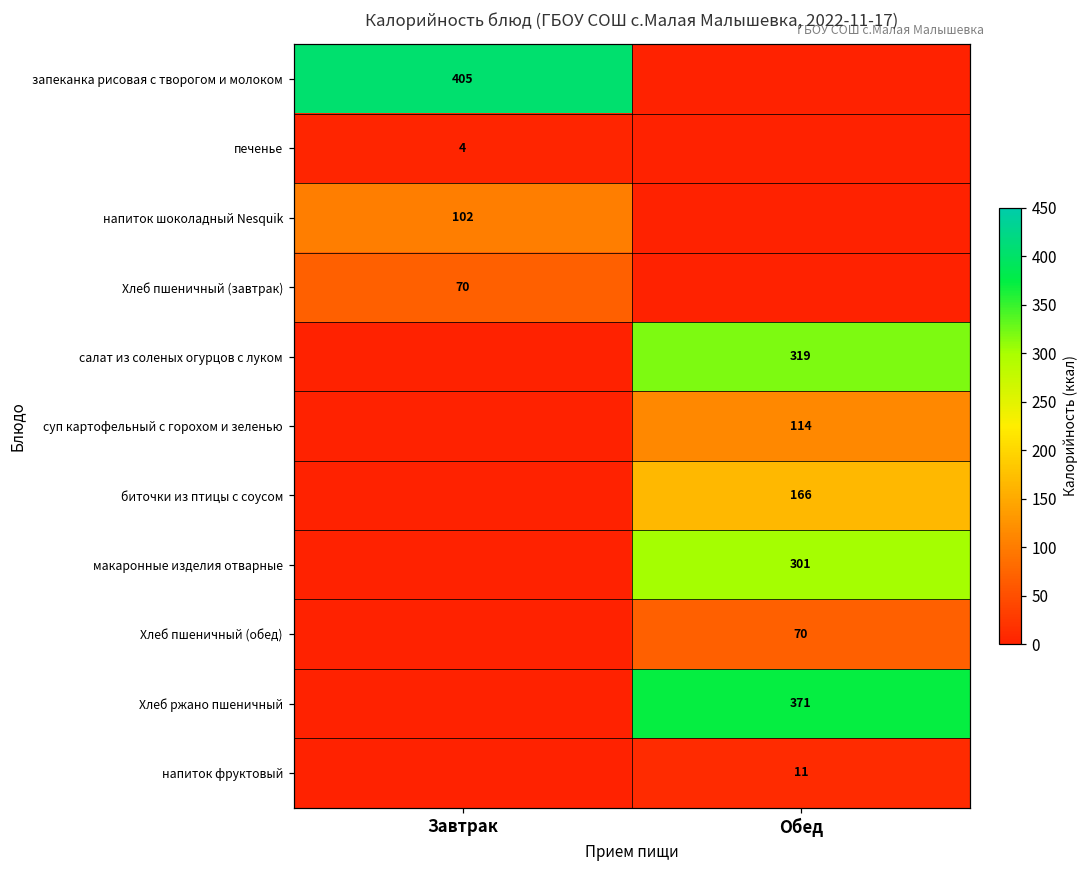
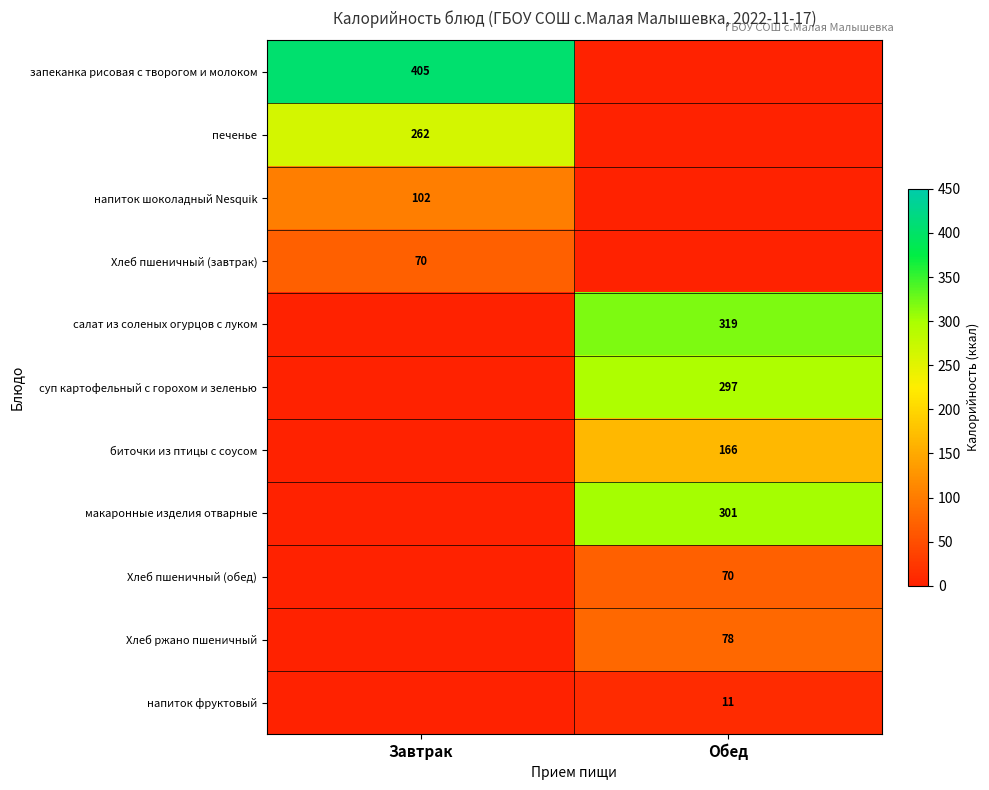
  {
    "запеканка рисовая с творогом и молоком": {
      "Завтрак": 405
    },
    "печенье": {
-     "Завтрак": 4
+     "Завтрак": 262
    },
    "напиток шоколадный Nesquik": {
      "Завтрак": 102
    },
    "Хлеб пшеничный (завтрак)": {
      "Завтрак": 70
    },
    "салат из соленых огурцов с луком": {
      "Обед": 319
    },
    "суп картофельный с горохом и зеленью": {
-     "Обед": 114
+     "Обед": 297
    },
    "биточки из птицы с соусом": {
      "Обед": 166
    },
    "макаронные изделия отварные": {
      "Обед": 301
    },
    "Хлеб пшеничный (обед)": {
      "Обед": 70
    },
    "Хлеб ржано пшеничный": {
-     "Обед": 371
+     "Обед": 78
    },
    "напиток фруктовый": {
      "Обед": 11
    }
  }
